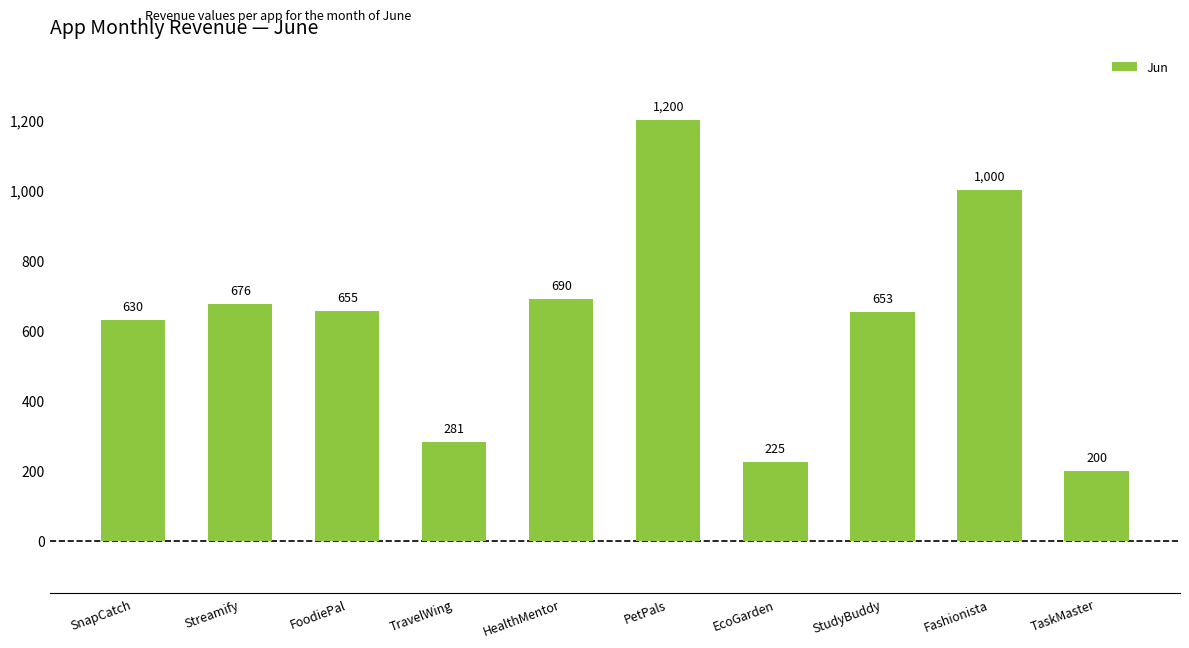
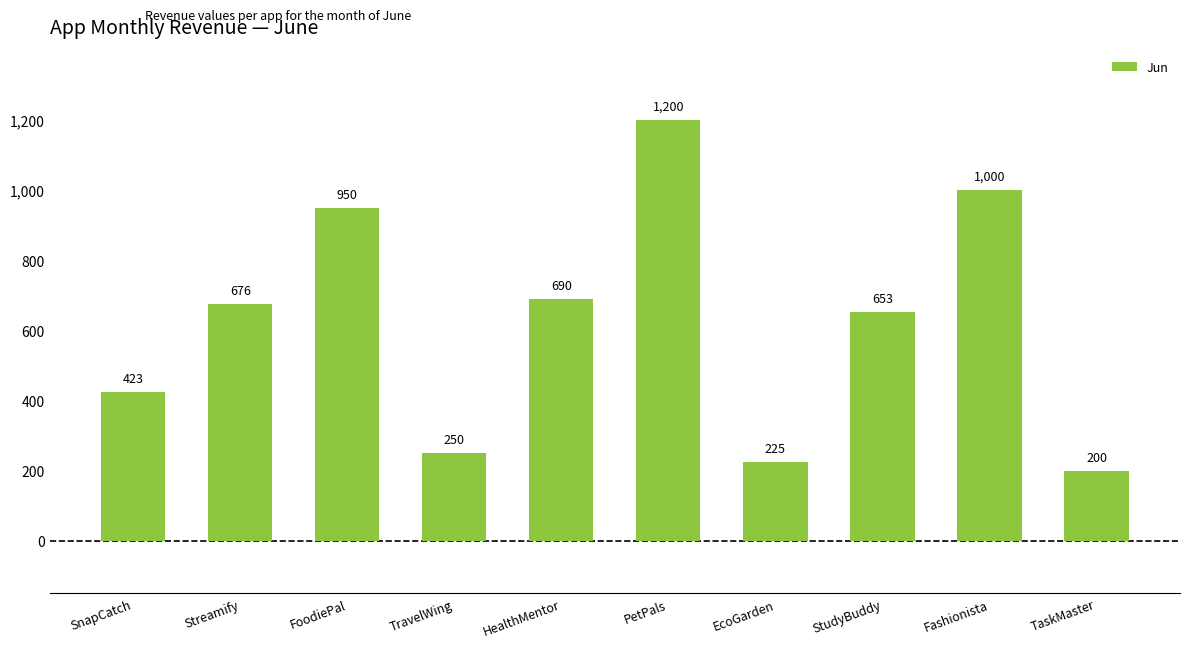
  {
-   "SnapCatch": "630",
+   "SnapCatch": "423",
    "Streamify": "676",
-   "FoodiePal": "655",
-   "TravelWing": "281",
+   "FoodiePal": "950",
+   "TravelWing": "250",
    "HealthMentor": "690",
    "PetPals": "1,200",
    "EcoGarden": "225",
    "StudyBuddy": "653",
    "Fashionista": "1,000",
    "TaskMaster": "200"
  }
